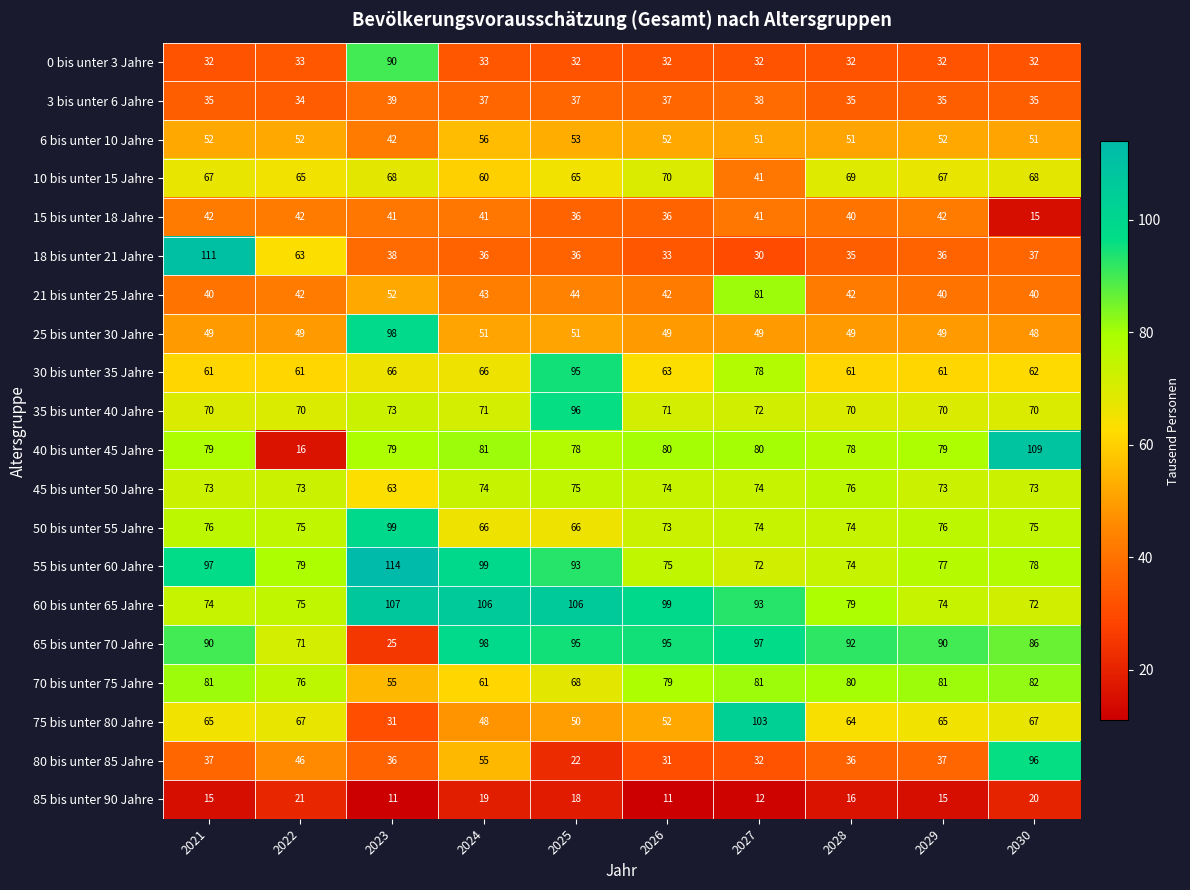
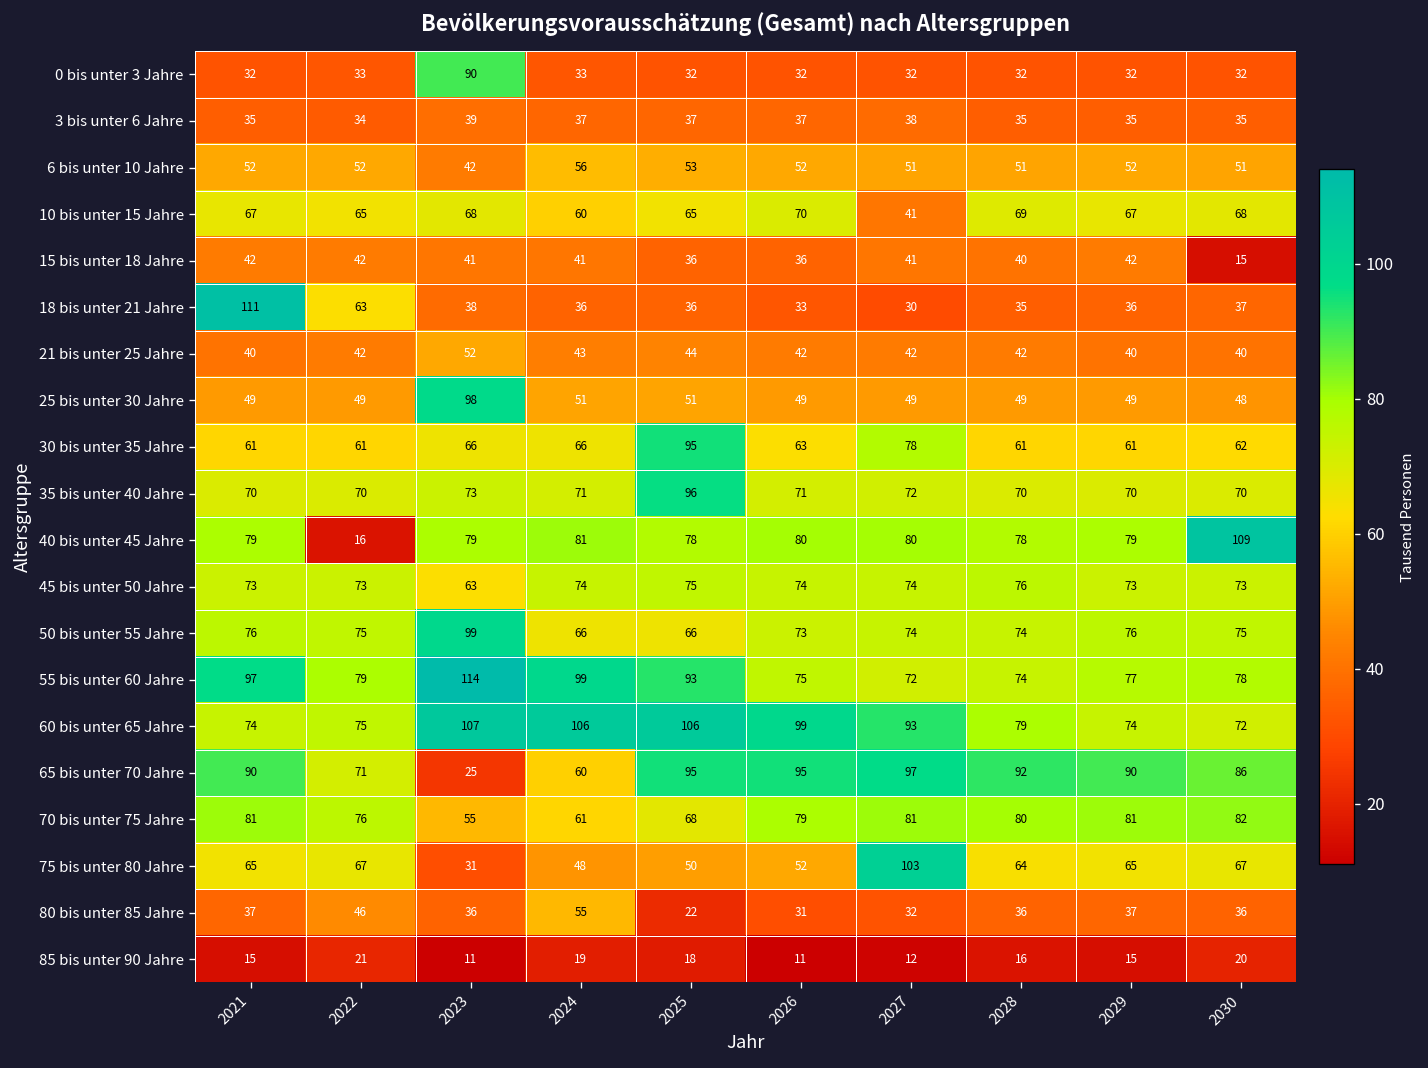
  {
    "0 bis unter 3 Jahre": {
      "2021": 32,
      "2022": 33,
      "2023": 90,
      "2024": 33,
      "2025": 32,
      "2026": 32,
      "2027": 32,
      "2028": 32,
      "2029": 32,
      "2030": 32
    },
    "3 bis unter 6 Jahre": {
      "2021": 35,
      "2022": 34,
      "2023": 39,
      "2024": 37,
      "2025": 37,
      "2026": 37,
      "2027": 38,
      "2028": 35,
      "2029": 35,
      "2030": 35
    },
    "6 bis unter 10 Jahre": {
      "2021": 52,
      "2022": 52,
      "2023": 42,
      "2024": 56,
      "2025": 53,
      "2026": 52,
      "2027": 51,
      "2028": 51,
      "2029": 52,
      "2030": 51
    },
    "10 bis unter 15 Jahre": {
      "2021": 67,
      "2022": 65,
      "2023": 68,
      "2024": 60,
      "2025": 65,
      "2026": 70,
      "2027": 41,
      "2028": 69,
      "2029": 67,
      "2030": 68
    },
    "15 bis unter 18 Jahre": {
      "2021": 42,
      "2022": 42,
      "2023": 41,
      "2024": 41,
      "2025": 36,
      "2026": 36,
      "2027": 41,
      "2028": 40,
      "2029": 42,
      "2030": 15
    },
    "18 bis unter 21 Jahre": {
      "2021": 111,
      "2022": 63,
      "2023": 38,
      "2024": 36,
      "2025": 36,
      "2026": 33,
      "2027": 30,
      "2028": 35,
      "2029": 36,
      "2030": 37
    },
    "21 bis unter 25 Jahre": {
      "2021": 40,
      "2022": 42,
      "2023": 52,
      "2024": 43,
      "2025": 44,
      "2026": 42,
-     "2027": 81,
+     "2027": 42,
      "2028": 42,
      "2029": 40,
      "2030": 40
    },
    "25 bis unter 30 Jahre": {
      "2021": 49,
      "2022": 49,
      "2023": 98,
      "2024": 51,
      "2025": 51,
      "2026": 49,
      "2027": 49,
      "2028": 49,
      "2029": 49,
      "2030": 48
    },
    "30 bis unter 35 Jahre": {
      "2021": 61,
      "2022": 61,
      "2023": 66,
      "2024": 66,
      "2025": 95,
      "2026": 63,
      "2027": 78,
      "2028": 61,
      "2029": 61,
      "2030": 62
    },
    "35 bis unter 40 Jahre": {
      "2021": 70,
      "2022": 70,
      "2023": 73,
      "2024": 71,
      "2025": 96,
      "2026": 71,
      "2027": 72,
      "2028": 70,
      "2029": 70,
      "2030": 70
    },
    "40 bis unter 45 Jahre": {
      "2021": 79,
      "2022": 16,
      "2023": 79,
      "2024": 81,
      "2025": 78,
      "2026": 80,
      "2027": 80,
      "2028": 78,
      "2029": 79,
      "2030": 109
    },
    "45 bis unter 50 Jahre": {
      "2021": 73,
      "2022": 73,
      "2023": 63,
      "2024": 74,
      "2025": 75,
      "2026": 74,
      "2027": 74,
      "2028": 76,
      "2029": 73,
      "2030": 73
    },
    "50 bis unter 55 Jahre": {
      "2021": 76,
      "2022": 75,
      "2023": 99,
      "2024": 66,
      "2025": 66,
      "2026": 73,
      "2027": 74,
      "2028": 74,
      "2029": 76,
      "2030": 75
    },
    "55 bis unter 60 Jahre": {
      "2021": 97,
      "2022": 79,
      "2023": 114,
      "2024": 99,
      "2025": 93,
      "2026": 75,
      "2027": 72,
      "2028": 74,
      "2029": 77,
      "2030": 78
    },
    "60 bis unter 65 Jahre": {
      "2021": 74,
      "2022": 75,
      "2023": 107,
      "2024": 106,
      "2025": 106,
      "2026": 99,
      "2027": 93,
      "2028": 79,
      "2029": 74,
      "2030": 72
    },
    "65 bis unter 70 Jahre": {
      "2021": 90,
      "2022": 71,
      "2023": 25,
-     "2024": 98,
+     "2024": 60,
      "2025": 95,
      "2026": 95,
      "2027": 97,
      "2028": 92,
      "2029": 90,
      "2030": 86
    },
    "70 bis unter 75 Jahre": {
      "2021": 81,
      "2022": 76,
      "2023": 55,
      "2024": 61,
      "2025": 68,
      "2026": 79,
      "2027": 81,
      "2028": 80,
      "2029": 81,
      "2030": 82
    },
    "75 bis unter 80 Jahre": {
      "2021": 65,
      "2022": 67,
      "2023": 31,
      "2024": 48,
      "2025": 50,
      "2026": 52,
      "2027": 103,
      "2028": 64,
      "2029": 65,
      "2030": 67
    },
    "80 bis unter 85 Jahre": {
      "2021": 37,
      "2022": 46,
      "2023": 36,
      "2024": 55,
      "2025": 22,
      "2026": 31,
      "2027": 32,
      "2028": 36,
      "2029": 37,
-     "2030": 96
+     "2030": 36
    },
    "85 bis unter 90 Jahre": {
      "2021": 15,
      "2022": 21,
      "2023": 11,
      "2024": 19,
      "2025": 18,
      "2026": 11,
      "2027": 12,
      "2028": 16,
      "2029": 15,
      "2030": 20
    }
  }
